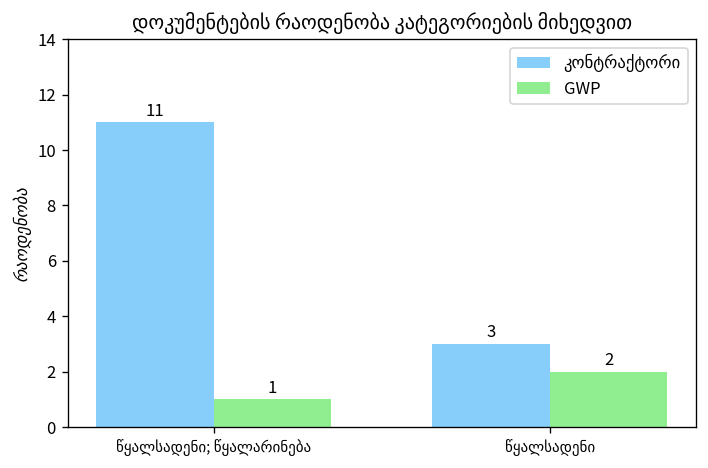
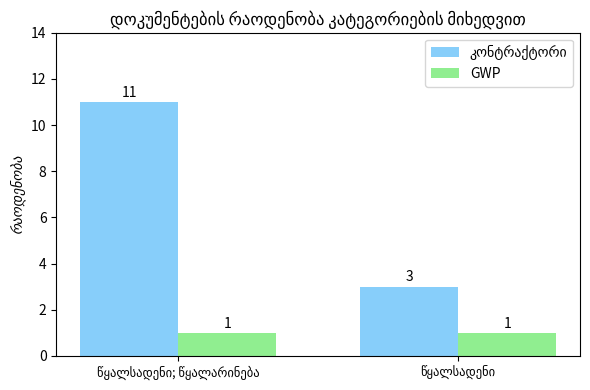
  {
    "კონტრაქტორი": {
      "წყალსადენი; წყალარინება": 11,
      "წყალსადენი": 3
    },
    "GWP": {
      "წყალსადენი; წყალარინება": 1,
-     "წყალსადენი": 2
+     "წყალსადენი": 1
    }
  }
